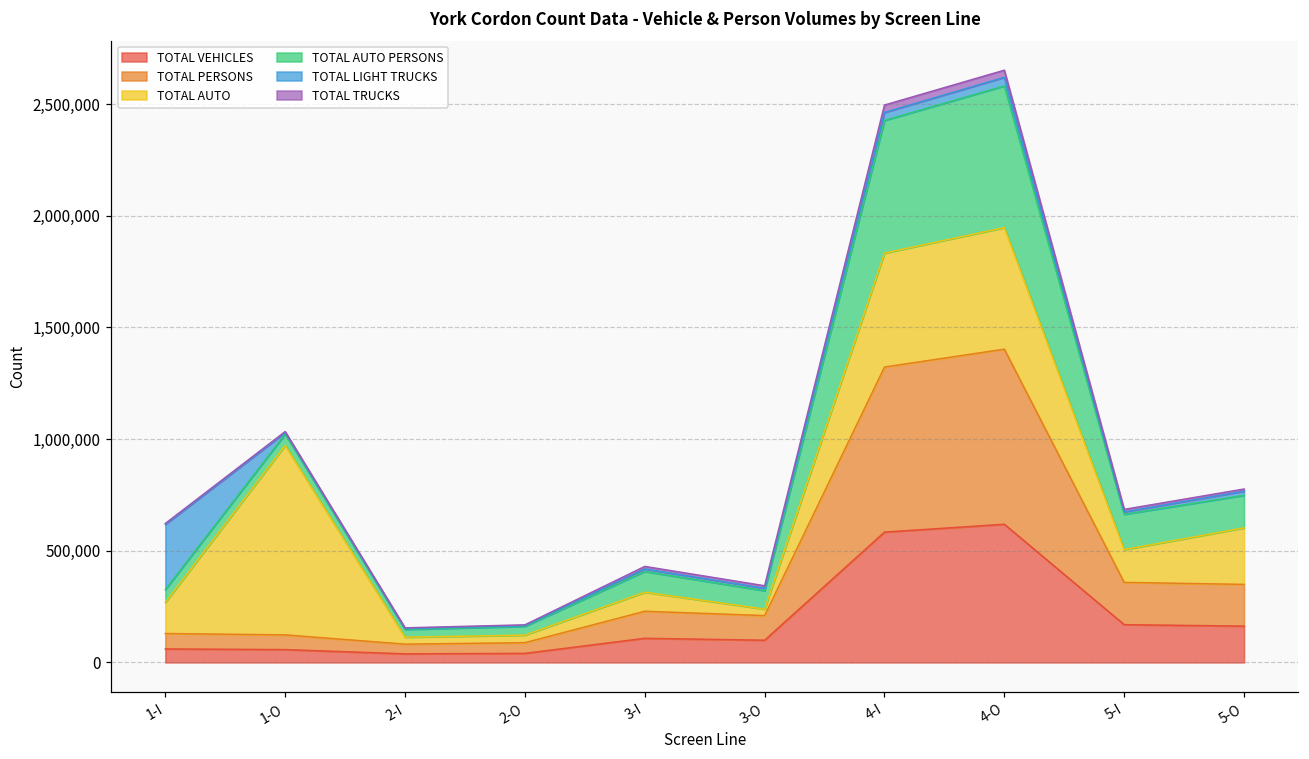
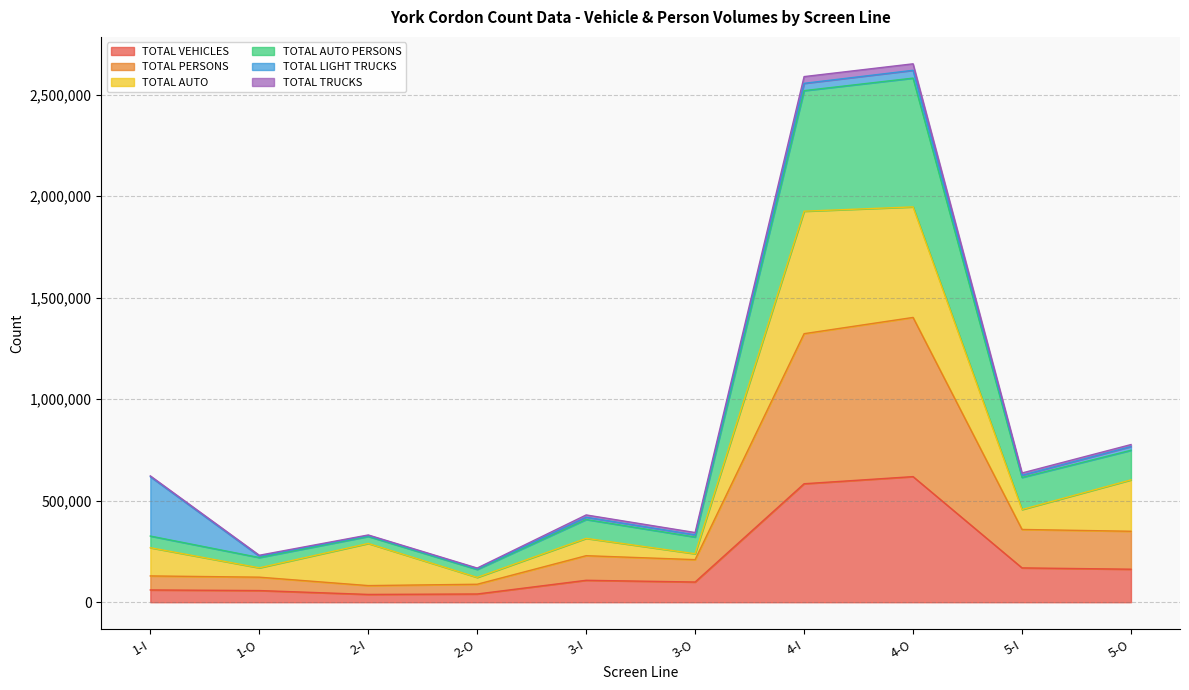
  {
    "TOTAL AUTO": {
      "1-I": "140,000",
-     "1-O": "850,000",
-     "2-I": "30,000",
+     "1-O": "50,000",
+     "2-I": "210,000",
      "2-O": "30,000",
      "3-I": "90,000",
      "3-O": "30,000",
-     "4-I": "510,000",
+     "4-I": "600,000",
      "4-O": "540,000",
-     "5-I": "150,000",
+     "5-I": "100,000",
      "5-O": "250,000"
    },
    "TOTAL AUTO PERSONS": {
      "1-I": "60,000",
      "4-I": "590,000",
      "4-O": "630,000",
      "5-O": "150,000"
    },
    "TOTAL LIGHT TRUCKS": {
      "4-I": "40,000",
      "4-O": "40,000"
    },
    "TOTAL TRUCKS": {
      "4-I": "30,000",
      "4-O": "30,000"
    }
  }
